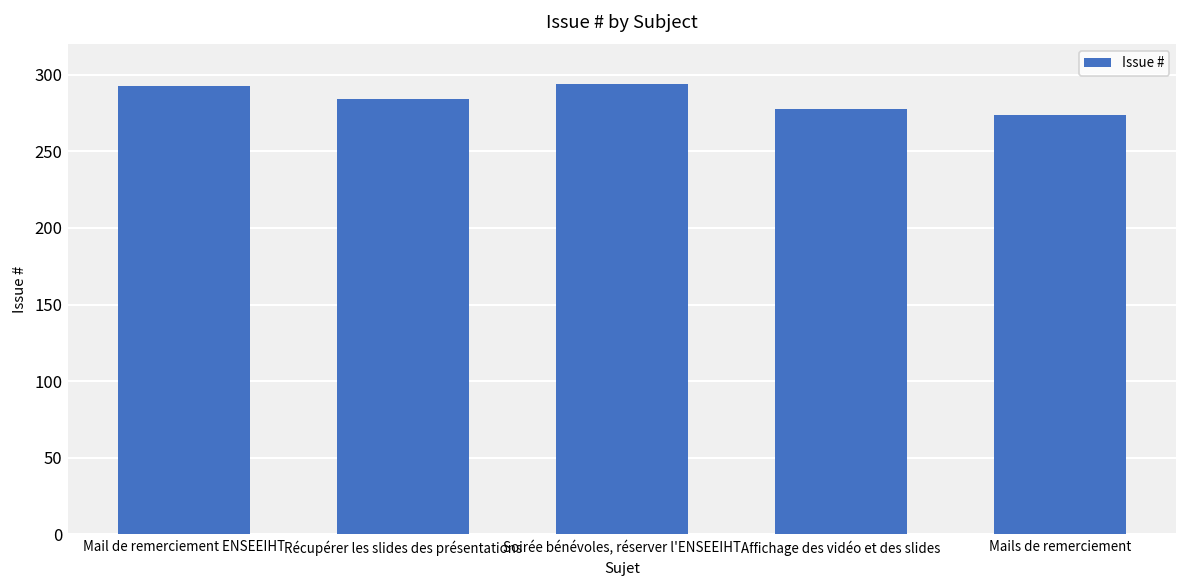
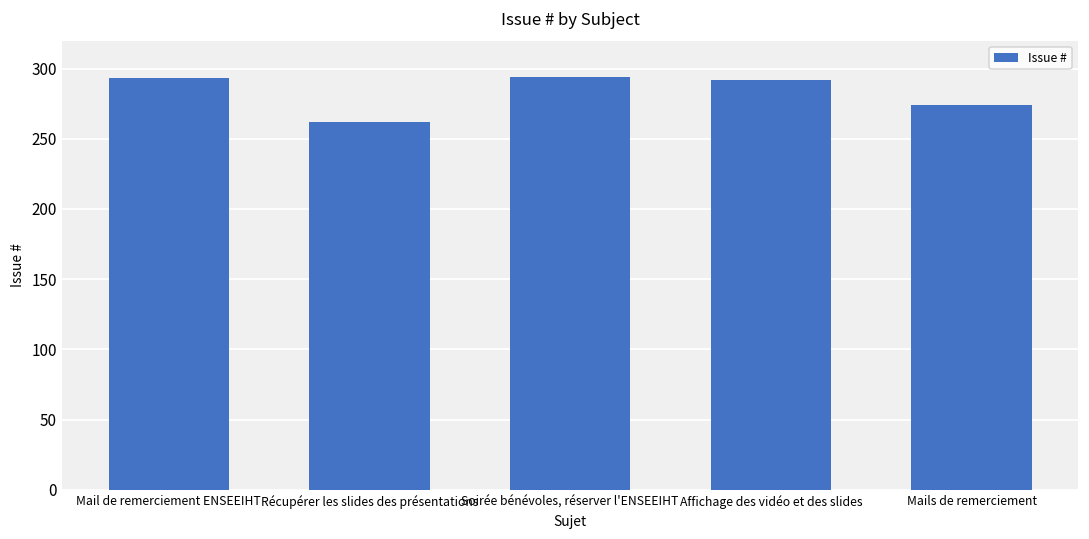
  {
    "Mail de remerciement ENSEEIHT": 293,
-   "Récupérer les slides des présentations": 284,
+   "Récupérer les slides des présentations": 262,
    "Soirée bénévoles, réserver l'ENSEEIHT": 294,
-   "Affichage des vidéo et des slides": 278,
+   "Affichage des vidéo et des slides": 292,
    "Mails de remerciement": 274
  }
